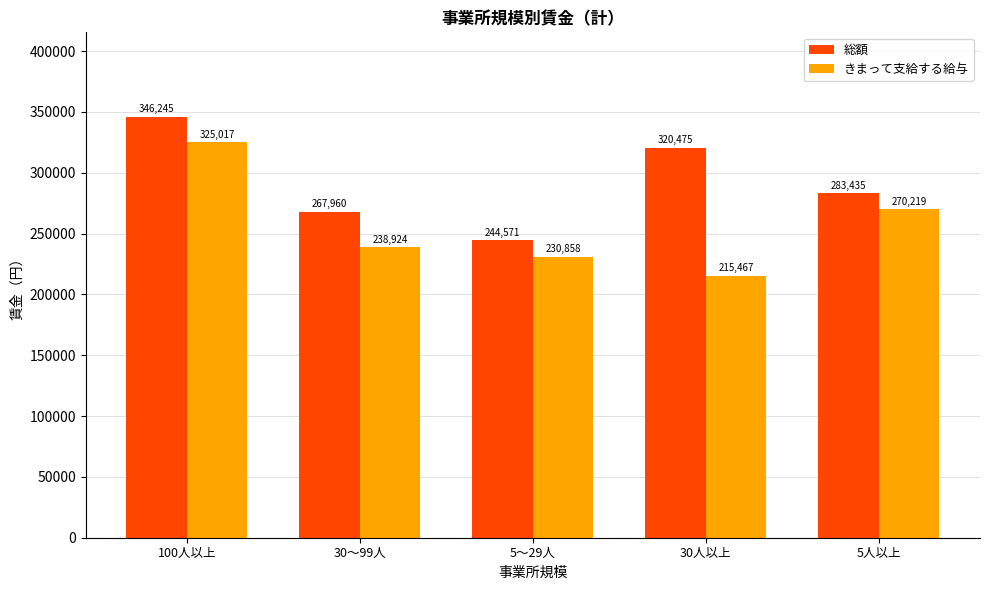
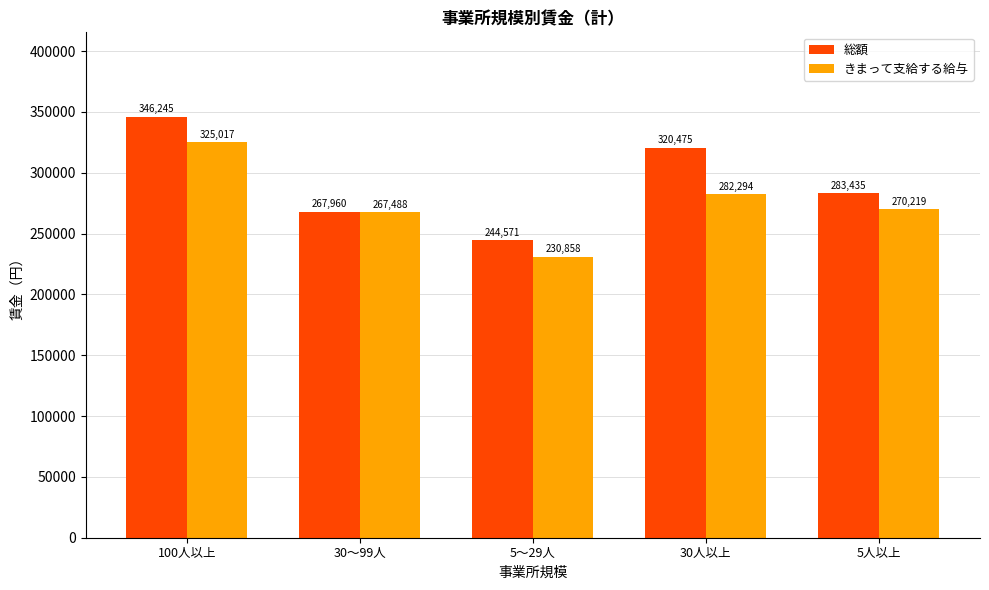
  {
    "総額": {
      "100人以上": "346,245",
      "30～99人": "267,960",
      "5～29人": "244,571",
      "30人以上": "320,475",
      "5人以上": "283,435"
    },
    "きまって支給する給与": {
      "100人以上": "325,017",
-     "30～99人": "238,924",
+     "30～99人": "267,488",
      "5～29人": "230,858",
-     "30人以上": "215,467",
+     "30人以上": "282,294",
      "5人以上": "270,219"
    }
  }
